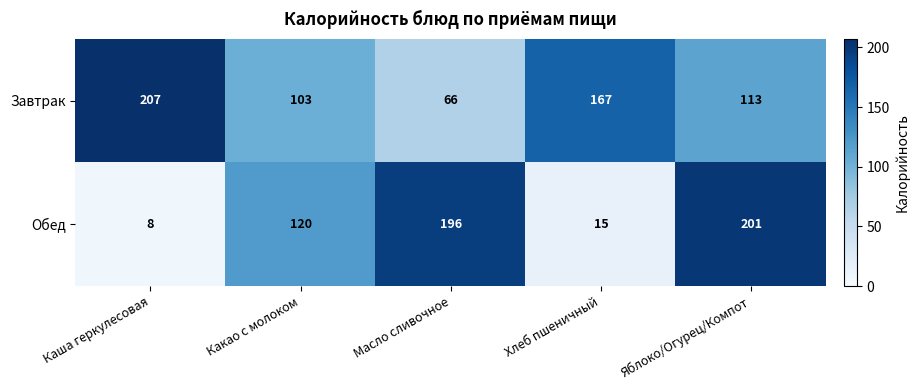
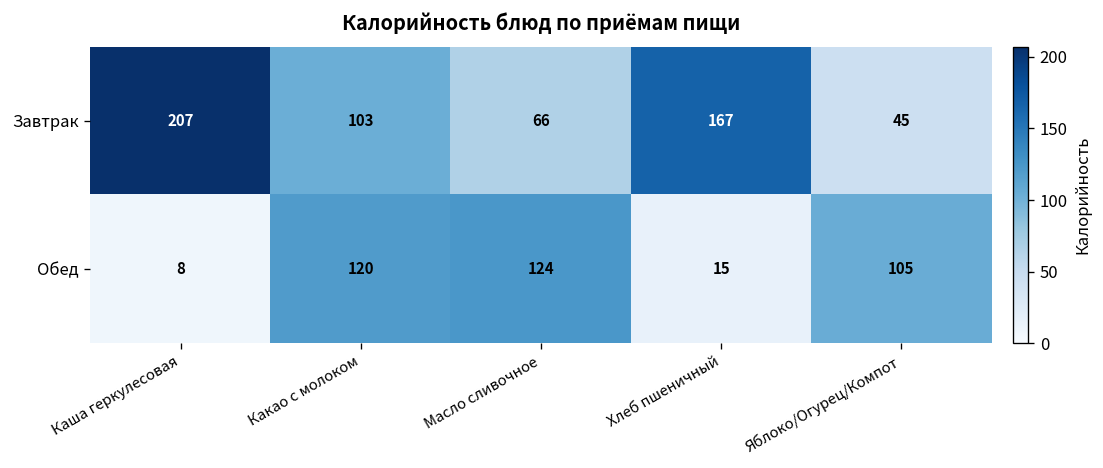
  {
    "Завтрак": {
      "Каша геркулесовая": 207,
      "Какао с молоком": 103,
      "Масло сливочное": 66,
      "Хлеб пшеничный": 167,
-     "Яблоко/Огурец/Компот": 113
+     "Яблоко/Огурец/Компот": 45
    },
    "Обед": {
      "Каша геркулесовая": 8,
      "Какао с молоком": 120,
-     "Масло сливочное": 196,
+     "Масло сливочное": 124,
      "Хлеб пшеничный": 15,
-     "Яблоко/Огурец/Компот": 201
+     "Яблоко/Огурец/Компот": 105
    }
  }
